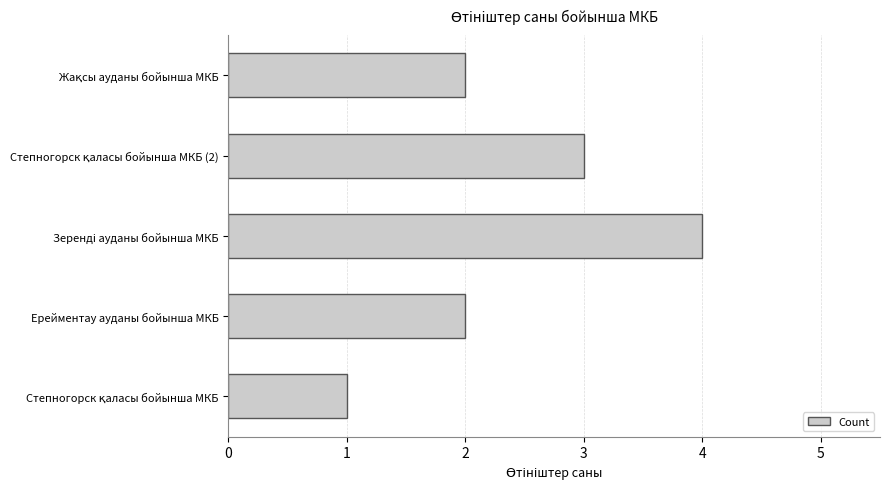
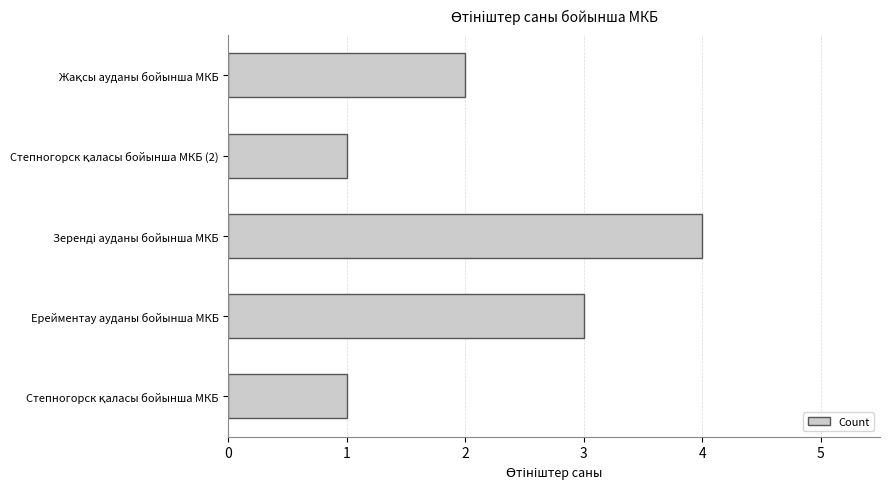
  {
    "Жақсы ауданы бойынша МКБ": 2,
-   "Степногорск қаласы бойынша МКБ (2)": 3,
+   "Степногорск қаласы бойынша МКБ (2)": 1,
    "Зеренді ауданы бойынша МКБ": 4,
-   "Ерейментау ауданы бойынша МКБ": 2,
+   "Ерейментау ауданы бойынша МКБ": 3,
    "Степногорск қаласы бойынша МКБ": 1
  }
